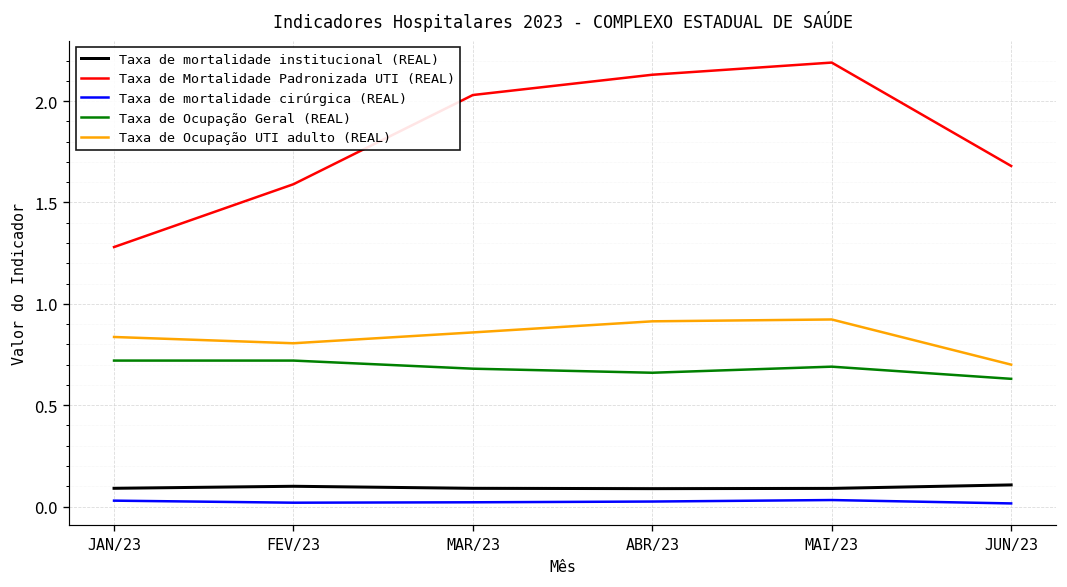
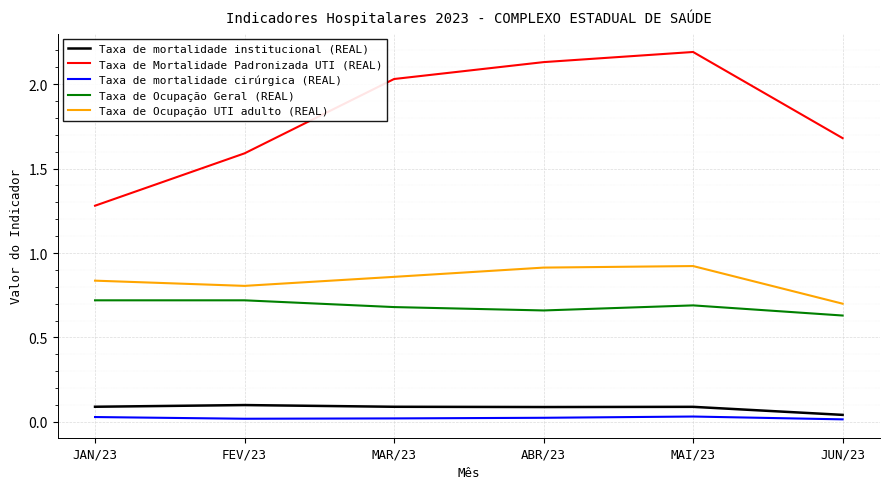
  {
    "Taxa de mortalidade institucional (REAL)": {
      "JAN/23": 0.09,
      "FEV/23": 0.10,
      "MAR/23": 0.09,
      "ABR/23": 0.09,
      "MAI/23": 0.09,
-     "JUN/23": 0.11
+     "JUN/23": 0.04
    },
    "Taxa de Mortalidade Padronizada UTI (REAL)": {
      "JAN/23": 1.28,
      "FEV/23": 1.59,
      "MAR/23": 2.03,
      "ABR/23": 2.13,
      "MAI/23": 2.19,
      "JUN/23": 1.68
    },
    "Taxa de mortalidade cirúrgica (REAL)": {
      "JAN/23": 0.03,
      "FEV/23": 0.02,
      "MAR/23": 0.02,
      "ABR/23": 0.02,
      "MAI/23": 0.03,
      "JUN/23": 0.02
    },
    "Taxa de Ocupação Geral (REAL)": {
      "JAN/23": 0.72,
      "FEV/23": 0.72,
      "MAR/23": 0.68,
      "ABR/23": 0.66,
      "MAI/23": 0.69,
      "JUN/23": 0.63
    },
    "Taxa de Ocupação UTI adulto (REAL)": {
      "JAN/23": 0.84,
      "FEV/23": 0.81,
      "MAR/23": 0.86,
      "ABR/23": 0.91,
      "MAI/23": 0.92,
      "JUN/23": 0.70
    }
  }
